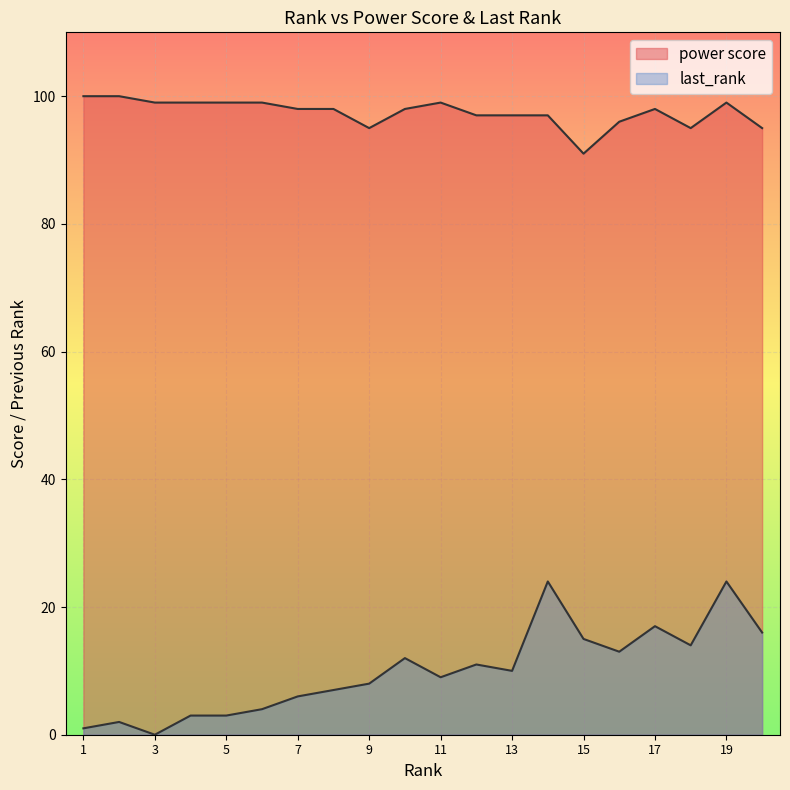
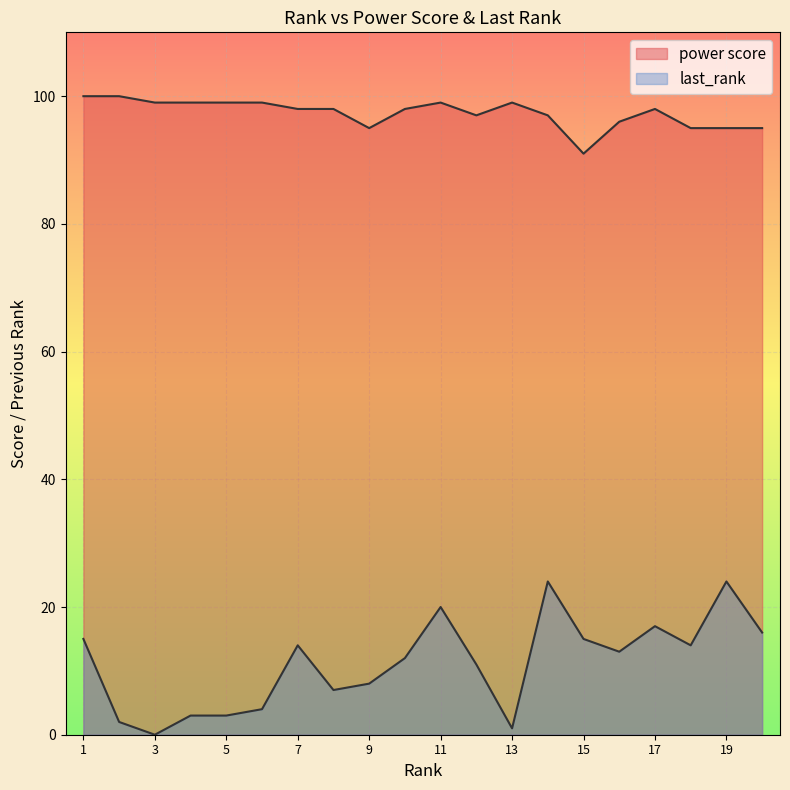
  {
    "power score": {
      "1": 100,
      "3": 99,
      "5": 99,
      "7": 98,
      "9": 95,
      "11": 99,
-     "13": 97,
+     "13": 99,
      "15": 91,
      "17": 98,
-     "19": 99
+     "19": 95
    },
    "last_rank": {
-     "1": 1,
+     "1": 15,
      "3": 0,
      "5": 3,
-     "7": 6,
+     "7": 14,
      "9": 8,
-     "11": 9,
-     "13": 10,
+     "11": 20,
+     "13": 1,
      "15": 15,
      "17": 17,
      "19": 24
    }
  }
